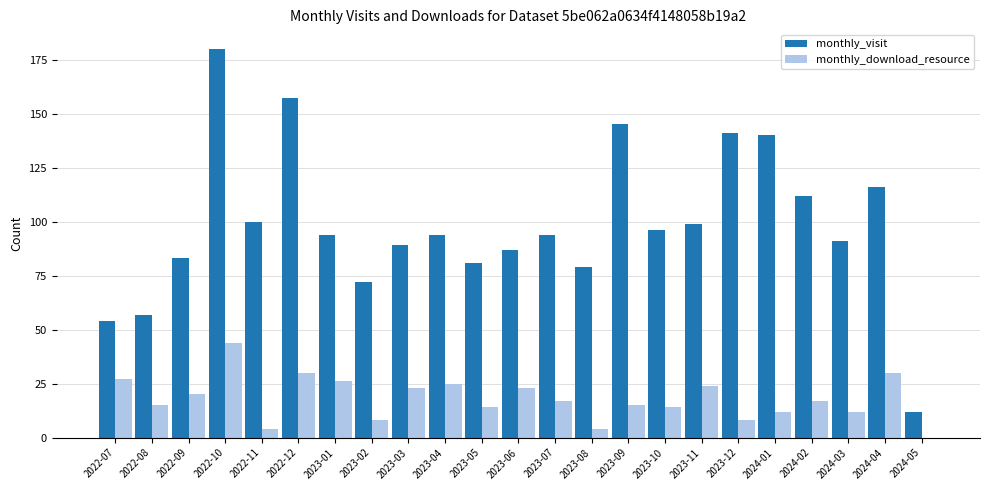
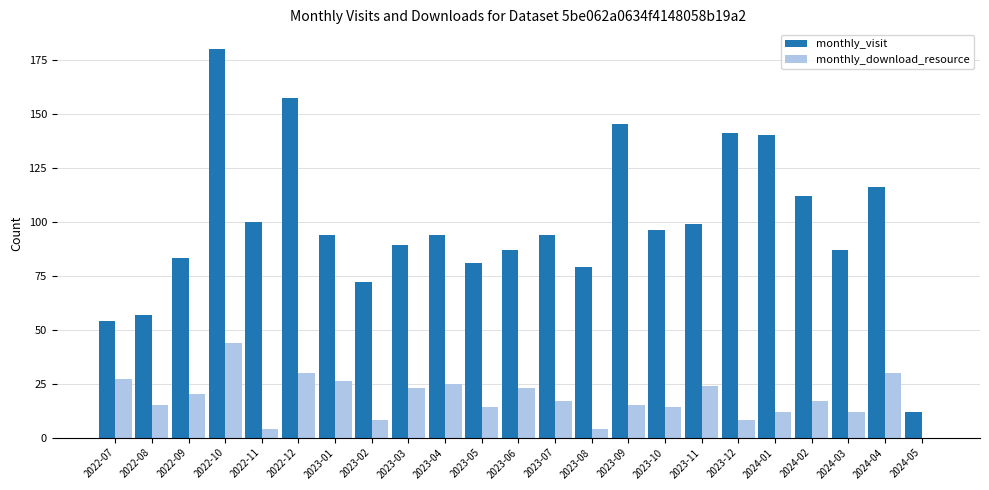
  {
    "monthly_visit": {
      "2022-07": 54,
      "2022-08": 57,
      "2022-09": 83,
      "2022-10": 180,
      "2022-11": 100,
      "2022-12": 157,
      "2023-01": 94,
      "2023-02": 72,
      "2023-03": 89,
      "2023-04": 94,
      "2023-05": 81,
      "2023-06": 87,
      "2023-07": 94,
      "2023-08": 79,
      "2023-09": 145,
      "2023-10": 96,
      "2023-11": 99,
      "2023-12": 141,
      "2024-01": 140,
      "2024-02": 112,
-     "2024-03": 91,
+     "2024-03": 87,
      "2024-04": 116,
      "2024-05": 12
    },
    "monthly_download_resource": {
      "2022-07": 27,
      "2022-08": 15,
      "2022-09": 20,
      "2022-10": 44,
      "2022-11": 4,
      "2022-12": 30,
      "2023-01": 26,
      "2023-02": 8,
      "2023-03": 23,
      "2023-04": 25,
      "2023-05": 14,
      "2023-06": 23,
      "2023-07": 17,
      "2023-08": 4,
      "2023-09": 15,
      "2023-10": 14,
      "2023-11": 24,
      "2023-12": 8,
      "2024-01": 12,
      "2024-02": 17,
      "2024-03": 12,
      "2024-04": 30,
      "2024-05": 0
    }
  }
